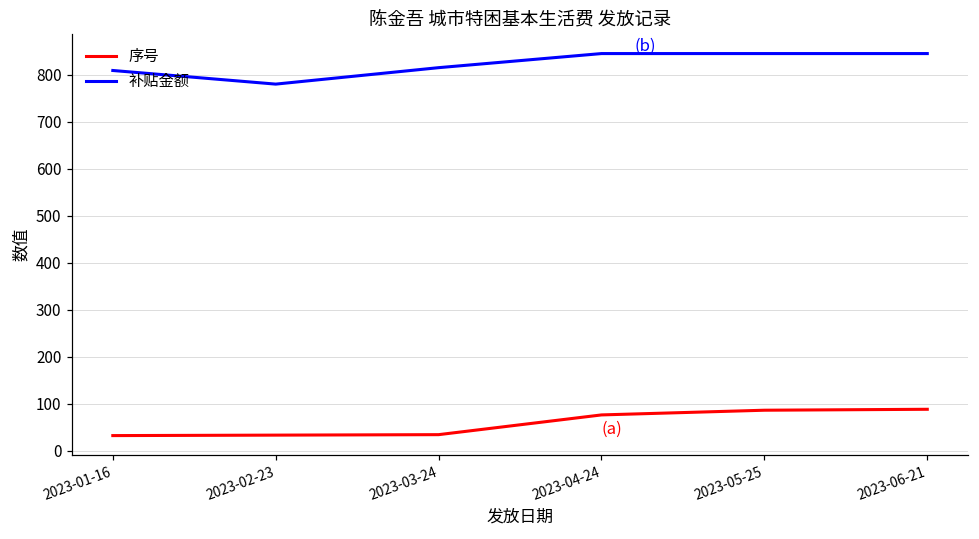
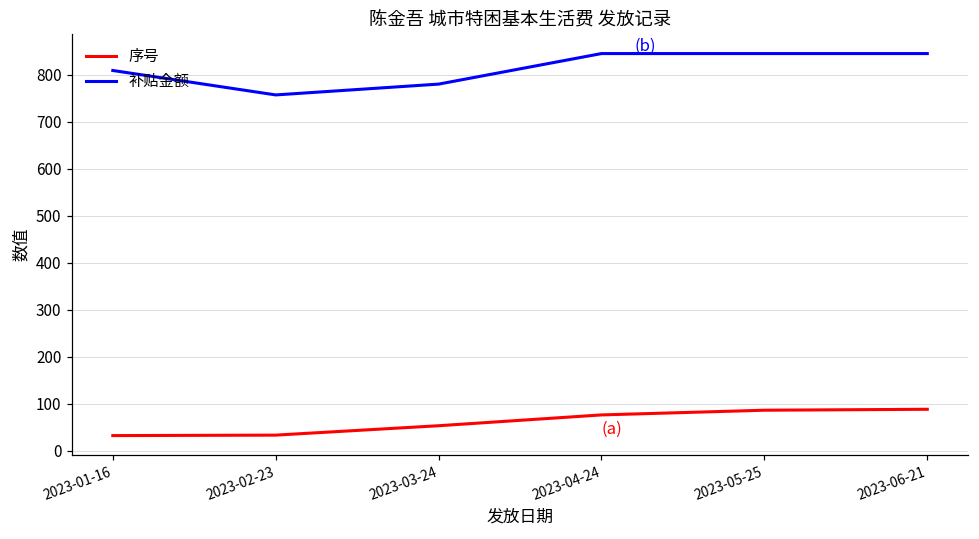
  {
    "序号": {
      "2023-01-16": 30,
      "2023-02-23": 30,
-     "2023-03-24": 30,
+     "2023-03-24": 50,
      "2023-04-24": 80,
      "2023-05-25": 90,
      "2023-06-21": 90
    },
    "补贴金额": {
      "2023-01-16": 810,
-     "2023-02-23": 780,
-     "2023-03-24": 820,
+     "2023-02-23": 760,
+     "2023-03-24": 780,
      "2023-04-24": 850,
      "2023-05-25": 850,
      "2023-06-21": 850
    }
  }
